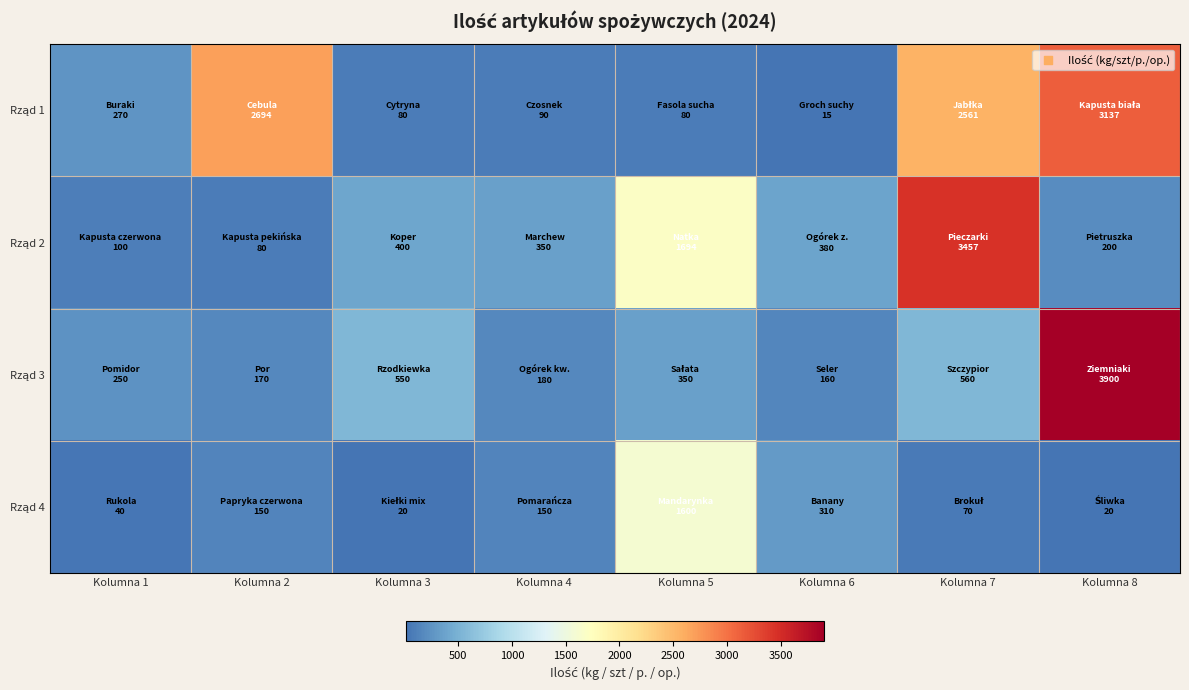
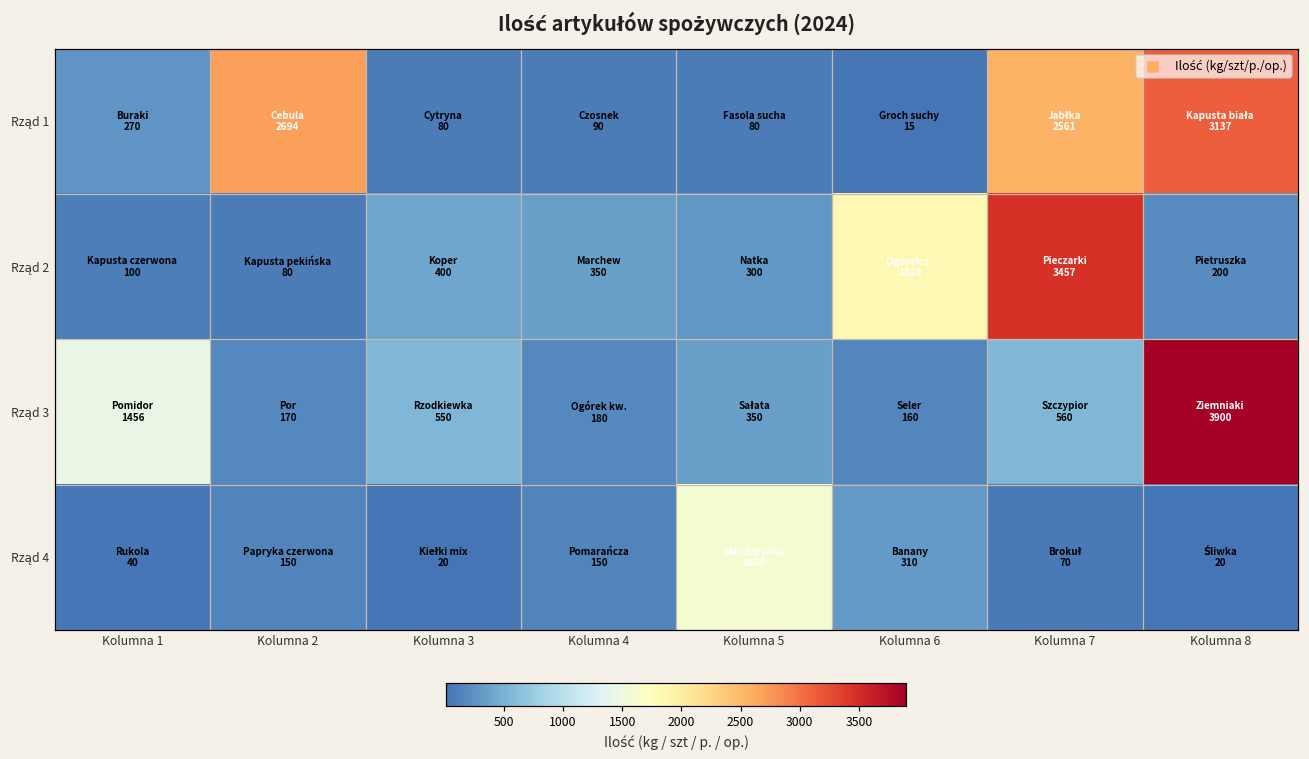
  {
    "Rząd 1": {
      "Kolumna 1": 270,
      "Kolumna 2": 2694,
      "Kolumna 3": 80,
      "Kolumna 4": 90,
      "Kolumna 5": 80,
      "Kolumna 6": 15,
      "Kolumna 7": 2561,
      "Kolumna 8": 3137
    },
    "Rząd 2": {
      "Kolumna 1": 100,
      "Kolumna 2": 80,
      "Kolumna 3": 400,
      "Kolumna 4": 350,
-     "Kolumna 5": 1694,
-     "Kolumna 6": 380,
+     "Kolumna 5": 300,
+     "Kolumna 6": 1828,
      "Kolumna 7": 3457,
      "Kolumna 8": 200
    },
    "Rząd 3": {
-     "Kolumna 1": 250,
+     "Kolumna 1": 1456,
      "Kolumna 2": 170,
      "Kolumna 3": 550,
      "Kolumna 4": 180,
      "Kolumna 5": 350,
      "Kolumna 6": 160,
      "Kolumna 7": 560,
      "Kolumna 8": 3900
    },
    "Rząd 4": {
      "Kolumna 1": 40,
      "Kolumna 2": 150,
      "Kolumna 3": 20,
      "Kolumna 4": 150,
      "Kolumna 6": 310,
      "Kolumna 7": 70,
      "Kolumna 8": 20
    }
  }
